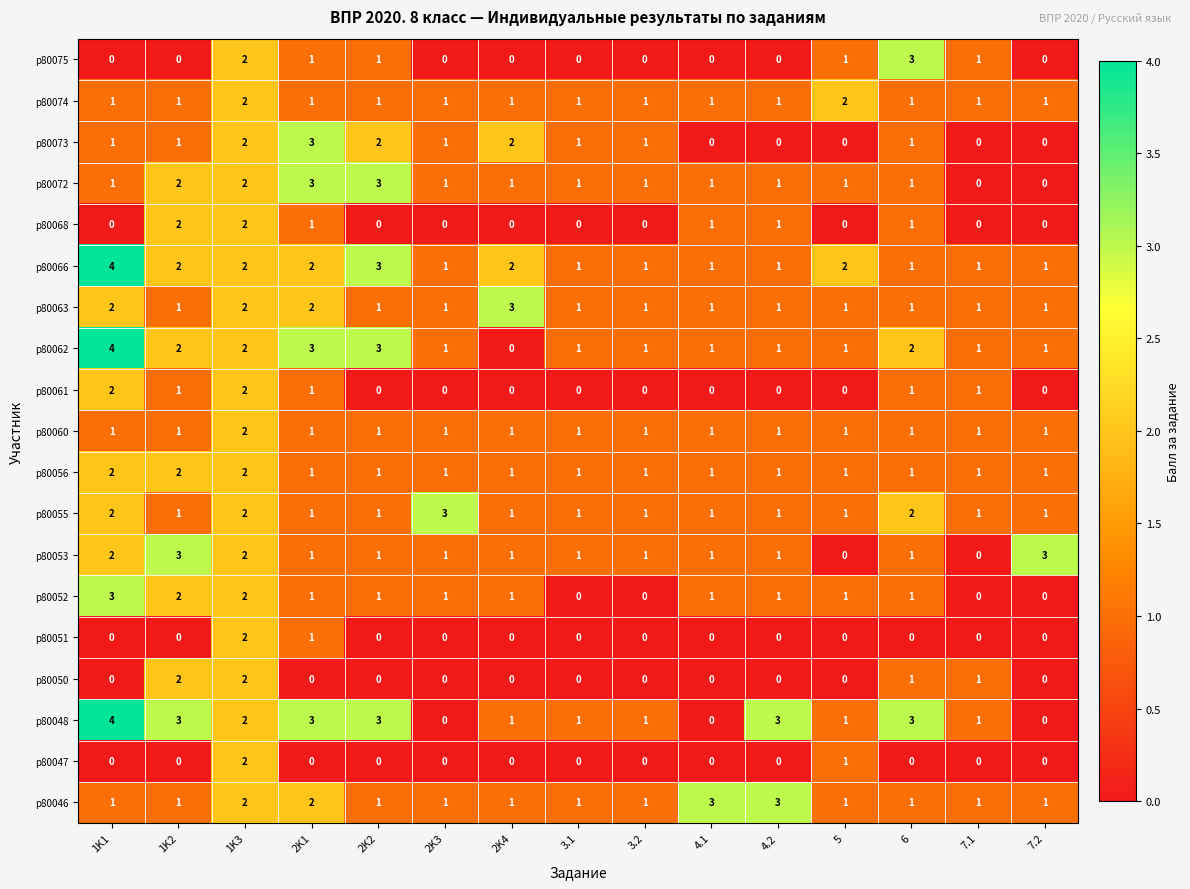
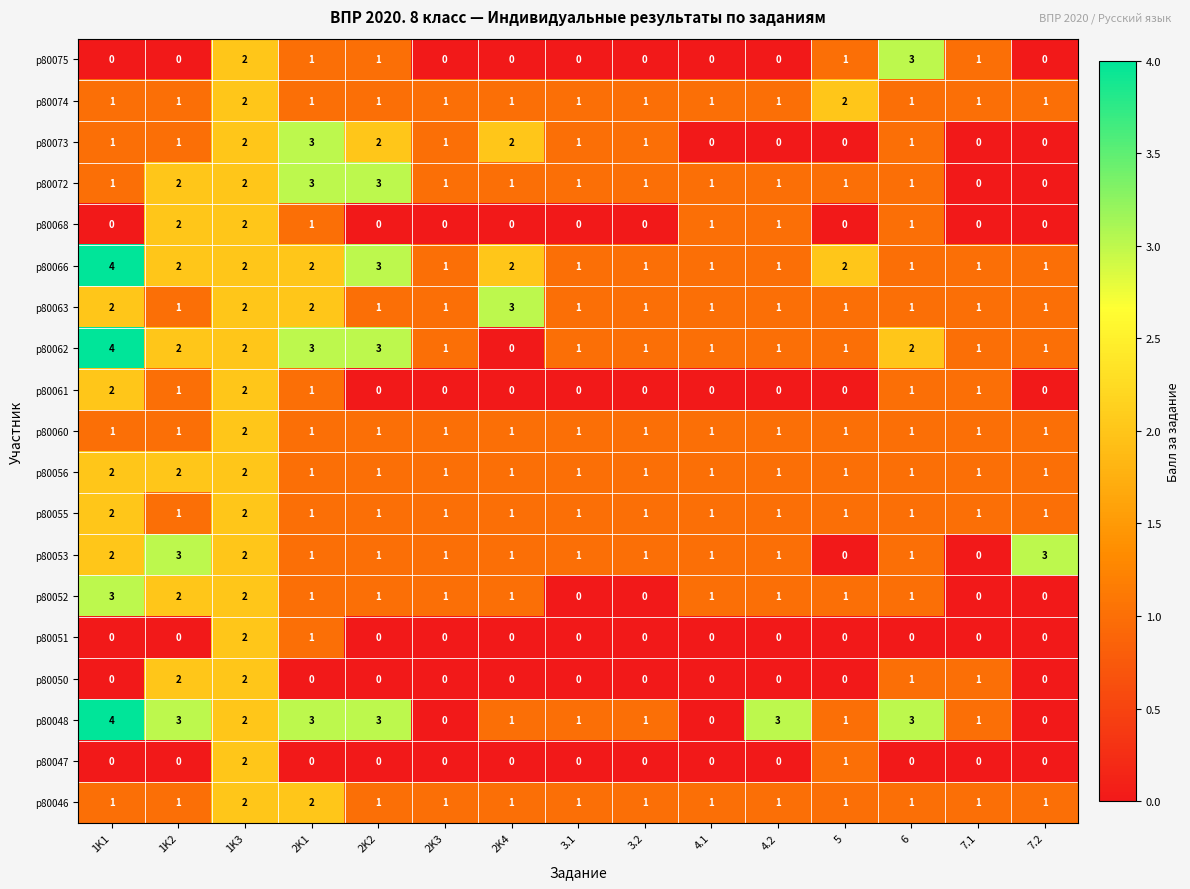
  {
    "p80055": {
      "1K1": 2,
      "1K2": 1,
      "1K3": 2,
      "2K1": 1,
      "2K2": 1,
-     "2K3": 3,
+     "2K3": 1,
      "2K4": 1,
      "3.1": 1,
      "3.2": 1,
      "4.1": 1,
      "4.2": 1,
      "5": 1,
-     "6": 2,
+     "6": 1,
      "7.1": 1,
      "7.2": 1
    },
    "p80046": {
      "1K1": 1,
      "1K2": 1,
      "1K3": 2,
      "2K1": 2,
      "2K2": 1,
      "2K3": 1,
      "2K4": 1,
      "3.1": 1,
      "3.2": 1,
-     "4.1": 3,
-     "4.2": 3,
+     "4.1": 1,
+     "4.2": 1,
      "5": 1,
      "6": 1,
      "7.1": 1,
      "7.2": 1
    }
  }
